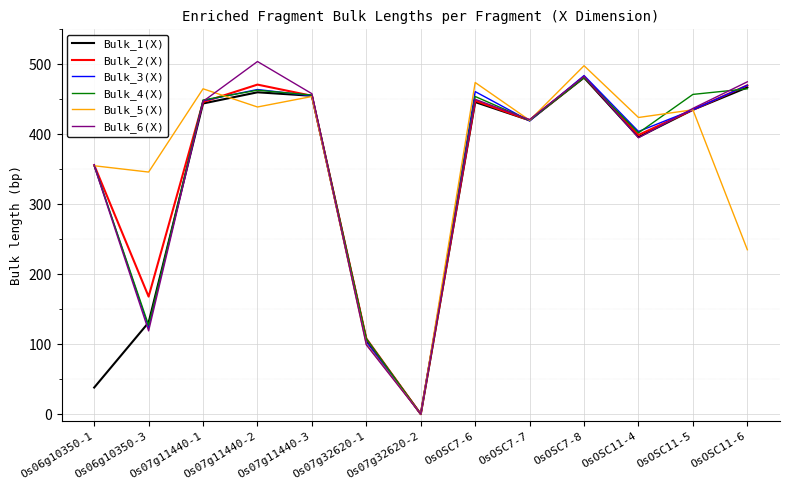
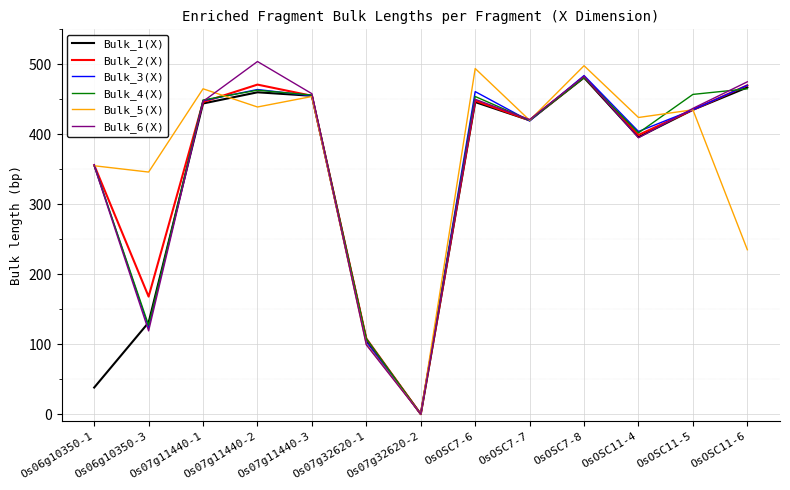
  {
    "Bulk_1(X)": {
      "Os06g10350-1": 40,
      "Os06g10350-3": 130
    },
    "Bulk_2(X)": {
      "Os06g10350-3": 170,
      "Os07g11440-2": 470
    },
    "Bulk_3(X)": {
      "OsOSC7-6": 460
    },
    "Bulk_4(X)": {
      "OsOSC7-6": 450,
      "OsOSC11-5": 460
    },
    "Bulk_5(X)": {
      "Os06g10350-3": 350,
      "Os07g11440-1": 470,
      "Os07g11440-2": 440,
-     "OsOSC7-6": 470,
+     "OsOSC7-6": 490,
      "OsOSC7-8": 500,
      "OsOSC11-4": 420,
      "OsOSC11-6": 240
    },
    "Bulk_6(X)": {
      "Os06g10350-3": 120,
      "Os07g11440-2": 500,
      "OsOSC11-6": 480
    }
  }
